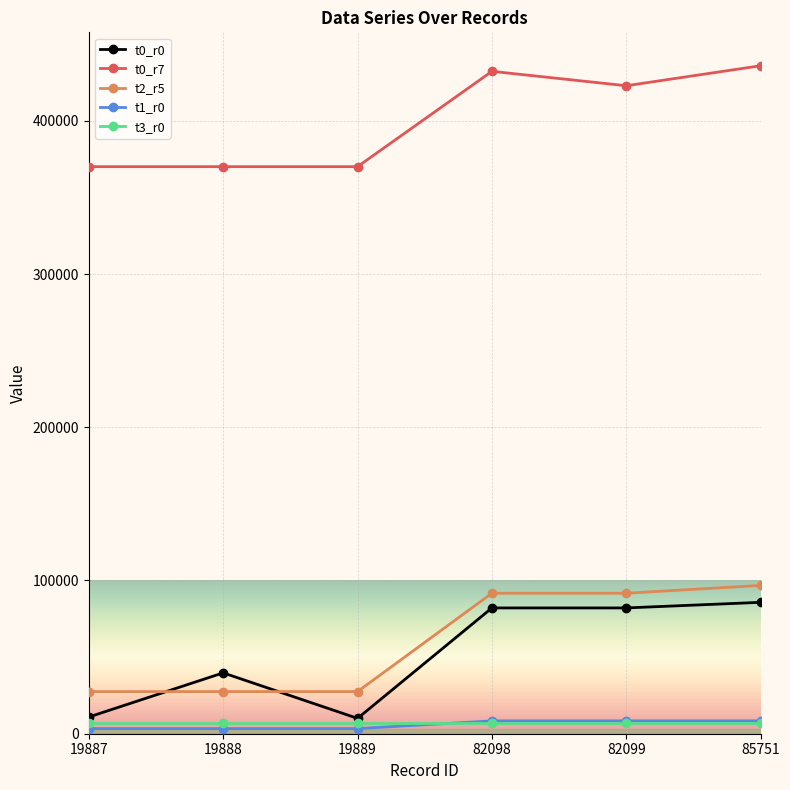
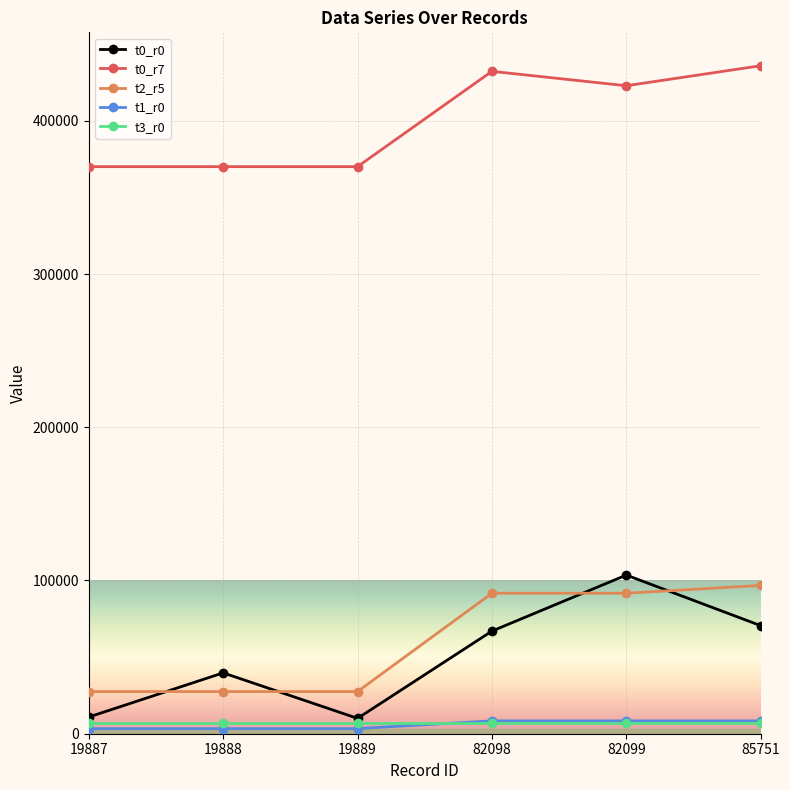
  {
    "t0_r0": {
      "19887": 11000,
      "19888": 40000,
      "19889": 10000,
-     "82098": 82000,
-     "82099": 82000,
-     "85751": 86000
+     "82098": 67000,
+     "82099": 104000,
+     "85751": 71000
    },
    "t1_r0": {
      "19887": 3000,
      "19888": 3000,
      "19889": 3000
    },
    "t3_r0": {
      "19887": 7000,
      "19888": 7000,
      "19889": 7000
    }
  }
